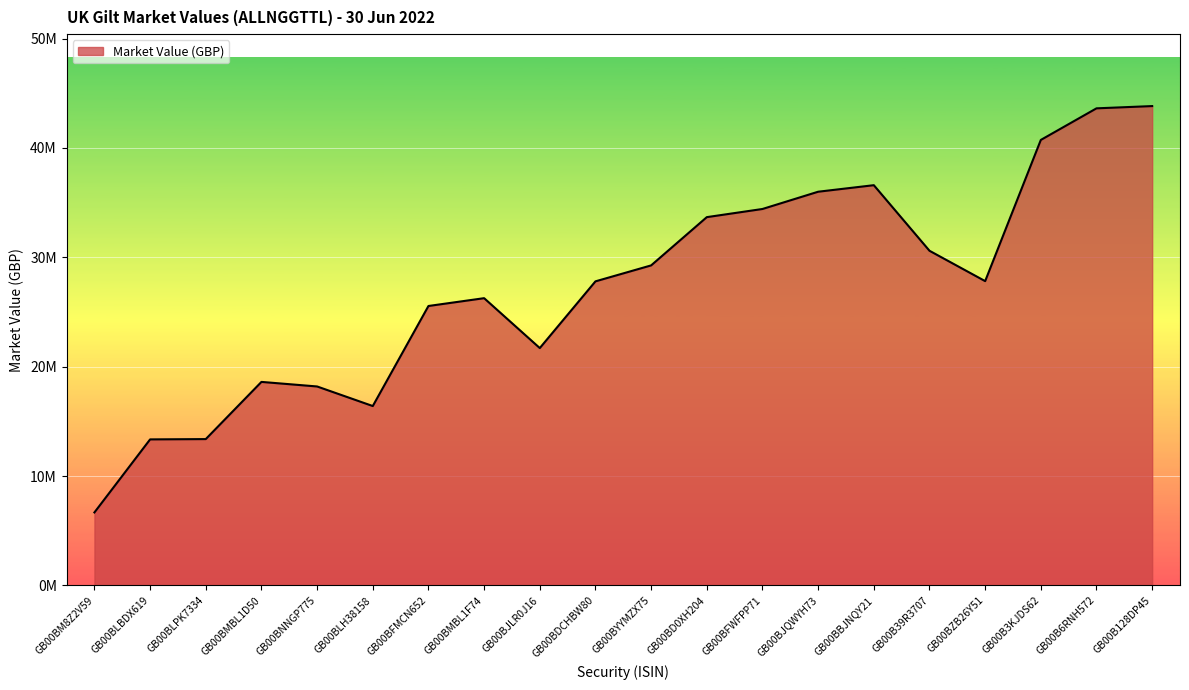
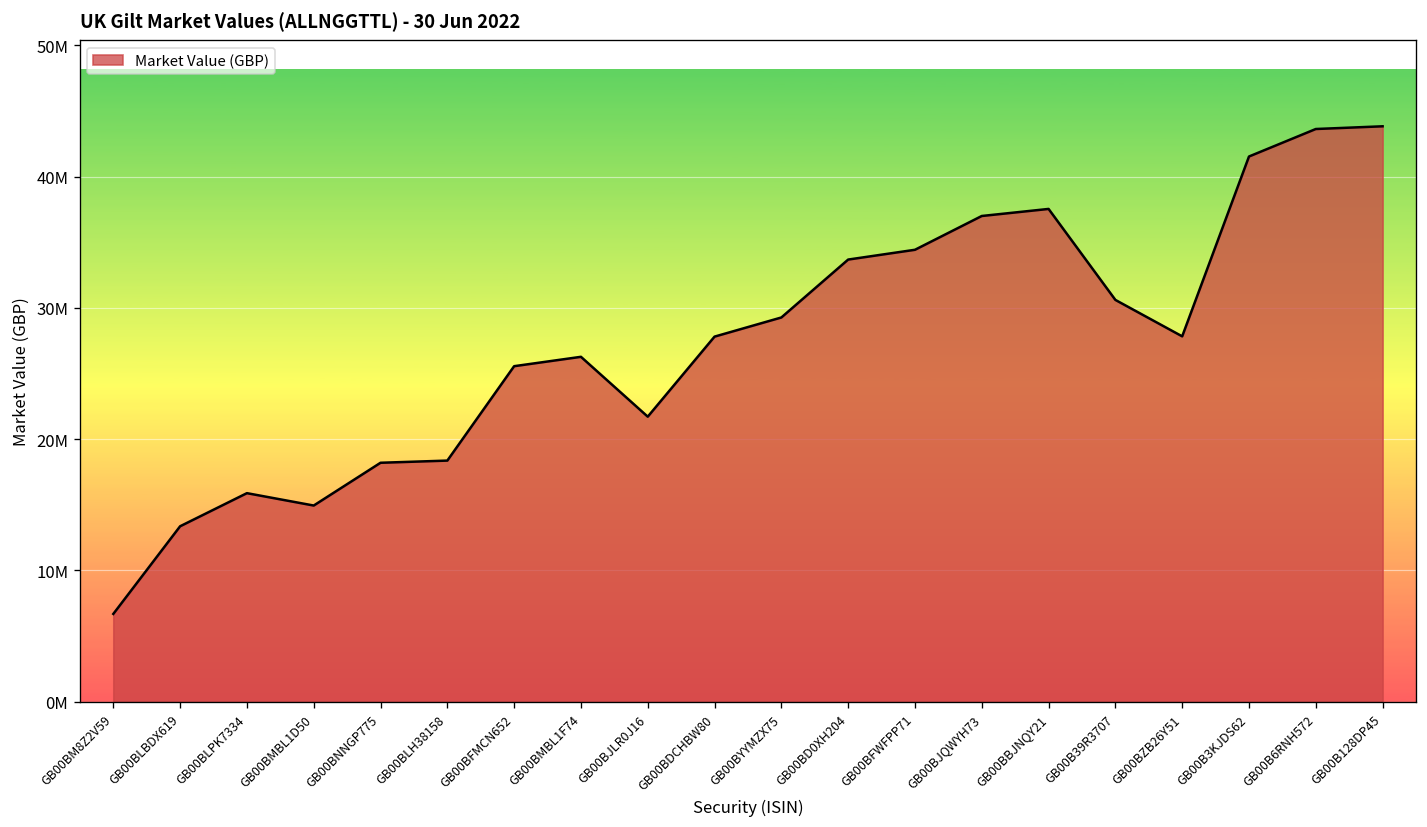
  {
    "GB00BM8Z2V59": 6700000,
    "GB00BLBDX619": 13400000,
-   "GB00BLPK7334": 13400000,
-   "GB00BMBL1D50": 18600000,
+   "GB00BLPK7334": 15900000,
+   "GB00BMBL1D50": 14900000,
    "GB00BNNGP775": 18200000,
-   "GB00BLH38158": 16400000,
+   "GB00BLH38158": 18400000,
    "GB00BFMCN652": 25600000,
    "GB00BMBL1F74": 26300000,
    "GB00BJLR0J16": 21700000,
    "GB00BDCHBW80": 27800000,
    "GB00BYYMZX75": 29300000,
    "GB00BD0XH204": 33700000,
    "GB00BFWFPP71": 34400000,
-   "GB00BJQWYH73": 36000000,
-   "GB00BBJNQY21": 36600000,
+   "GB00BJQWYH73": 37000000,
+   "GB00BBJNQY21": 37500000,
    "GB00B39R3707": 30600000,
    "GB00BZB26Y51": 27800000,
-   "GB00B3KJDS62": 40700000,
+   "GB00B3KJDS62": 41500000,
    "GB00B6RNH572": 43600000,
    "GB00B128DP45": 43800000
  }
